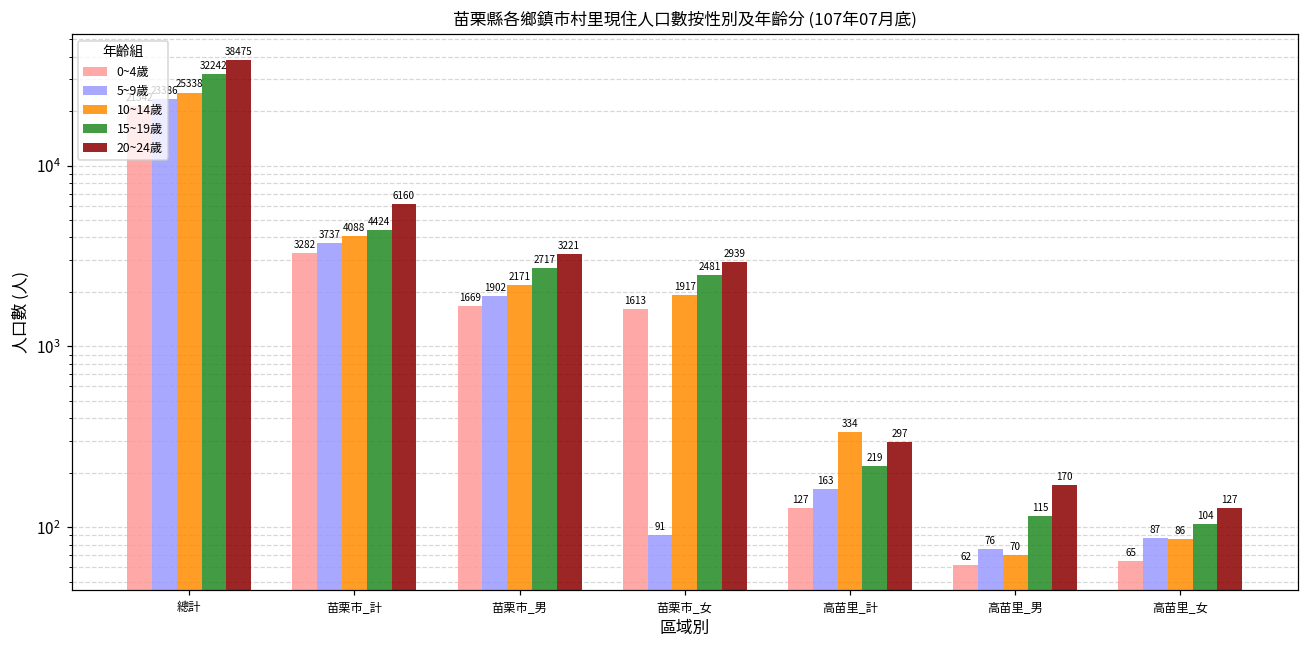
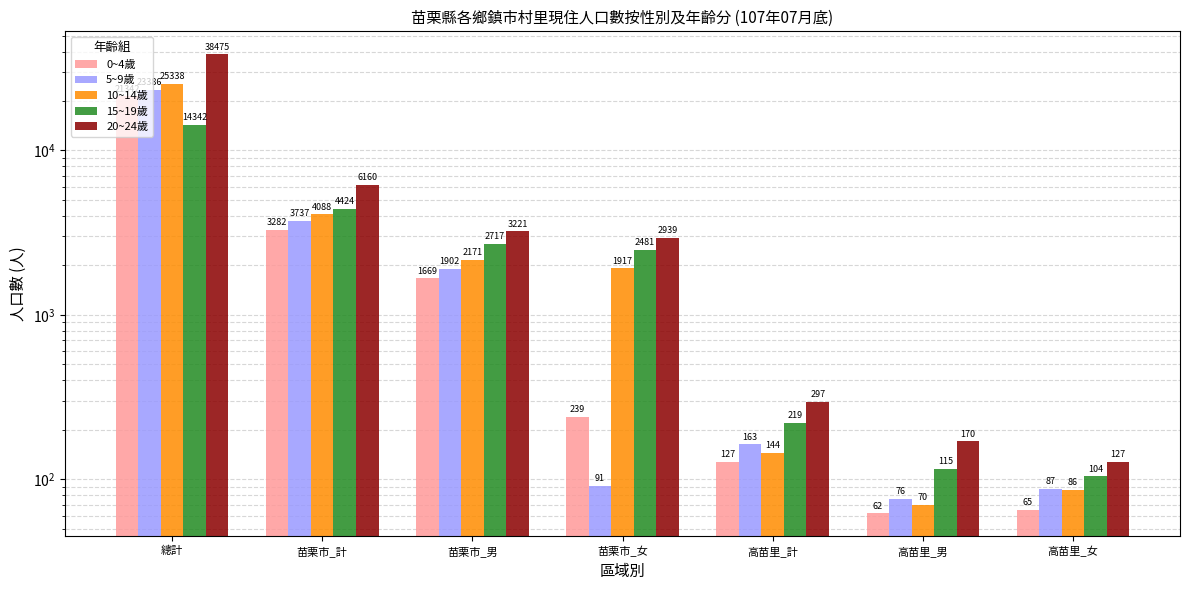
  {
    "0~4歲": {
      "苗栗市_計": 3282,
      "苗栗市_男": 1669,
-     "苗栗市_女": 1613,
+     "苗栗市_女": 239,
      "高苗里_計": 127,
      "高苗里_男": 62,
      "高苗里_女": 65
    },
    "5~9歲": {
      "苗栗市_計": 3737,
      "苗栗市_男": 1902,
      "苗栗市_女": 91,
      "高苗里_計": 163,
      "高苗里_男": 76,
      "高苗里_女": 87
    },
    "10~14歲": {
      "總計": 25338,
      "苗栗市_計": 4088,
      "苗栗市_男": 2171,
      "苗栗市_女": 1917,
-     "高苗里_計": 334,
+     "高苗里_計": 144,
      "高苗里_男": 70,
      "高苗里_女": 86
    },
    "15~19歲": {
-     "總計": 32242,
+     "總計": 14342,
      "苗栗市_計": 4424,
      "苗栗市_男": 2717,
      "苗栗市_女": 2481,
      "高苗里_計": 219,
      "高苗里_男": 115,
      "高苗里_女": 104
    },
    "20~24歲": {
      "總計": 38475,
      "苗栗市_計": 6160,
      "苗栗市_男": 3221,
      "苗栗市_女": 2939,
      "高苗里_計": 297,
      "高苗里_男": 170,
      "高苗里_女": 127
    }
  }
